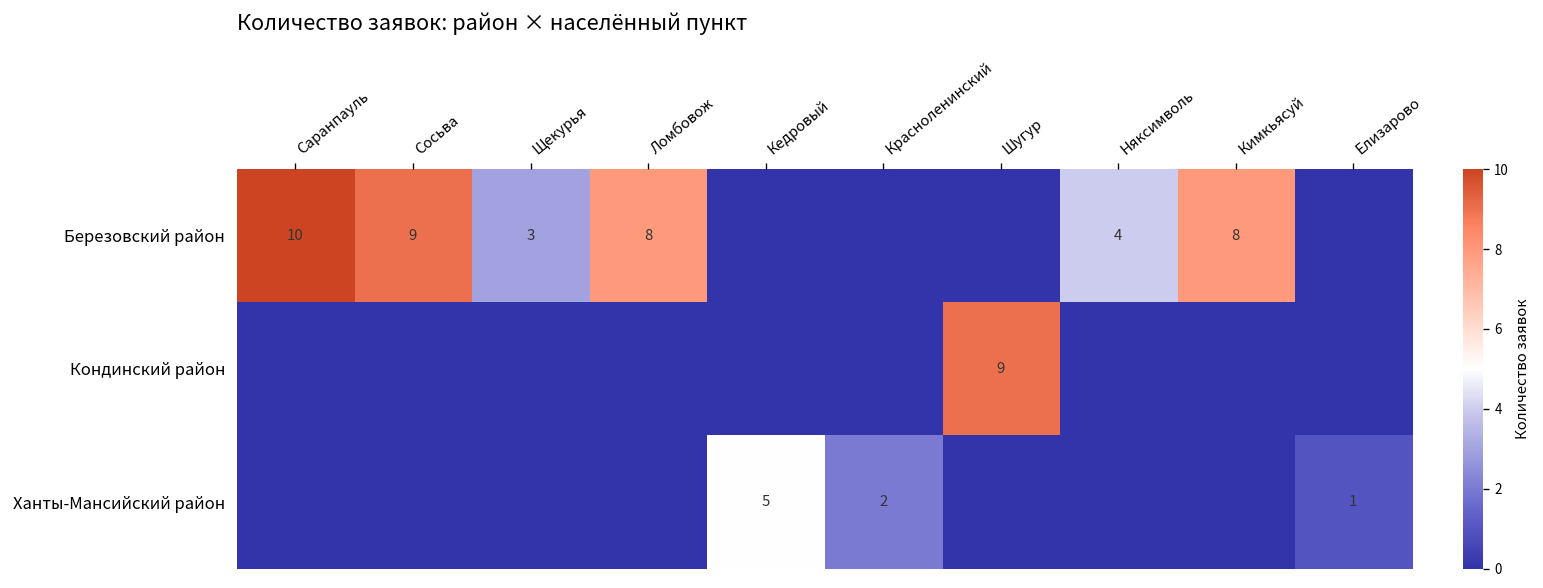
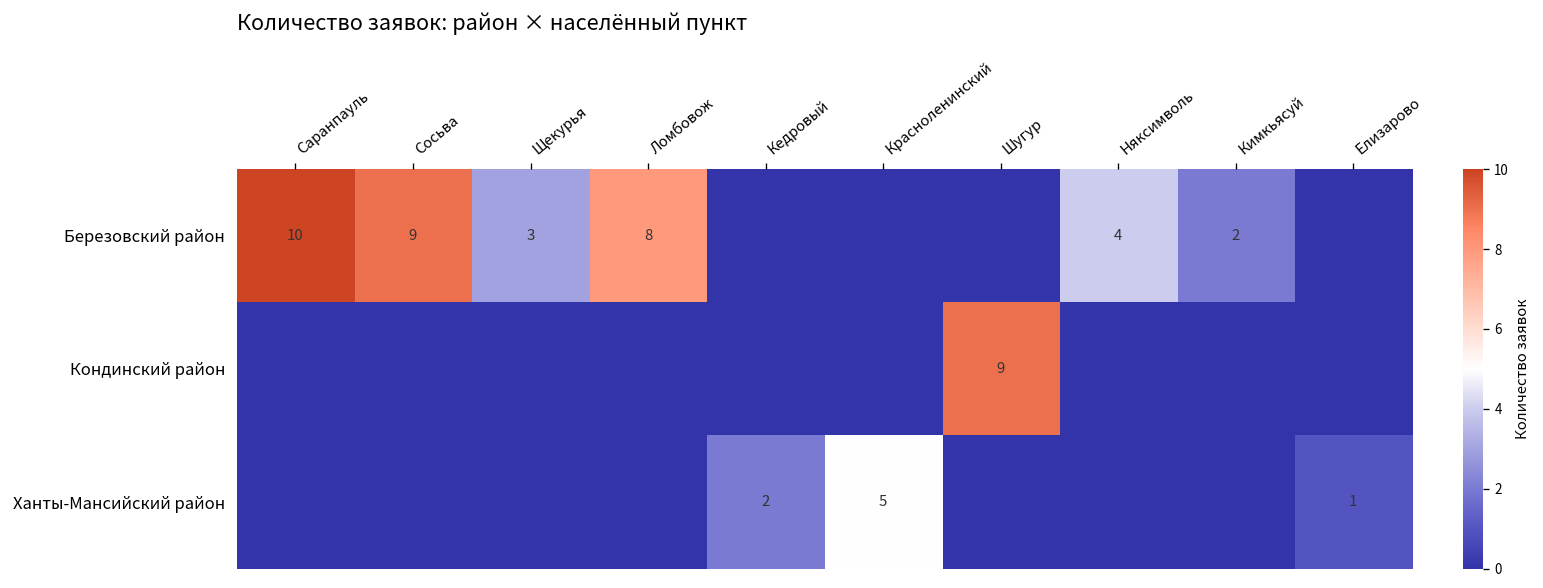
  {
    "Березовский район": {
      "Саранпауль": 10,
      "Сосьва": 9,
      "Щекурья": 3,
      "Ломбовож": 8,
      "Няксимволь": 4,
-     "Кимкьясуй": 8
+     "Кимкьясуй": 2
    },
    "Кондинский район": {
      "Шугур": 9
    },
    "Ханты-Мансийский район": {
-     "Кедровый": 5,
-     "Красноленинский": 2,
+     "Кедровый": 2,
+     "Красноленинский": 5,
      "Елизарово": 1
    }
  }
